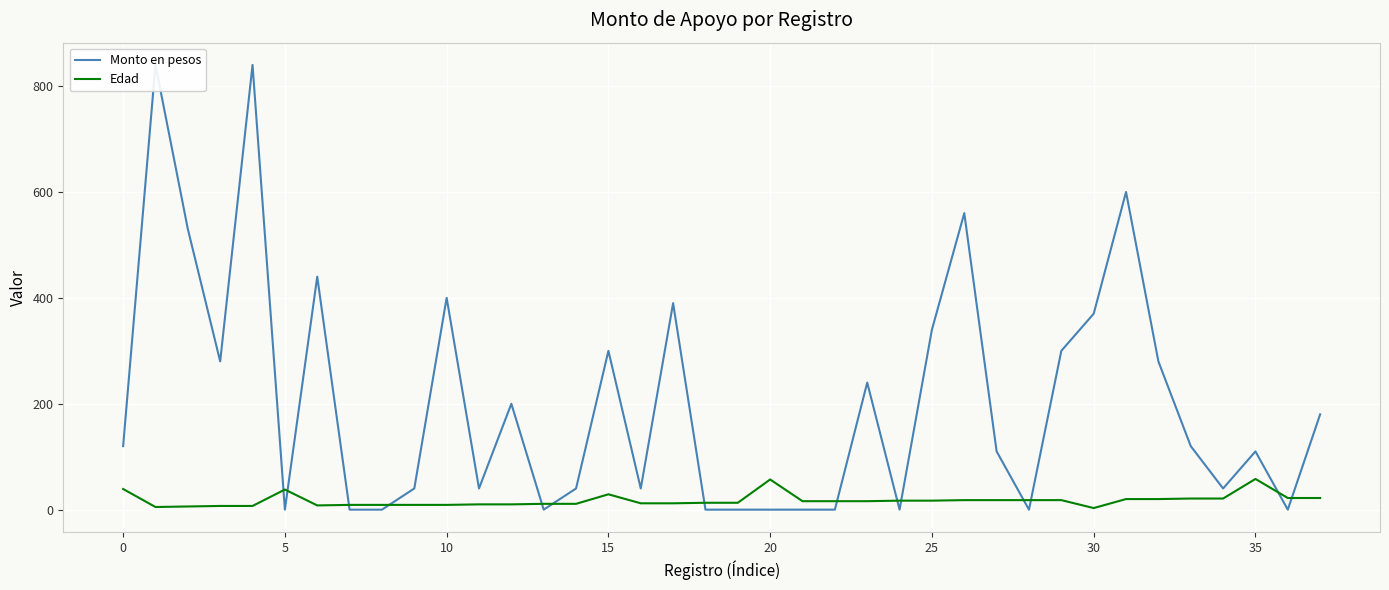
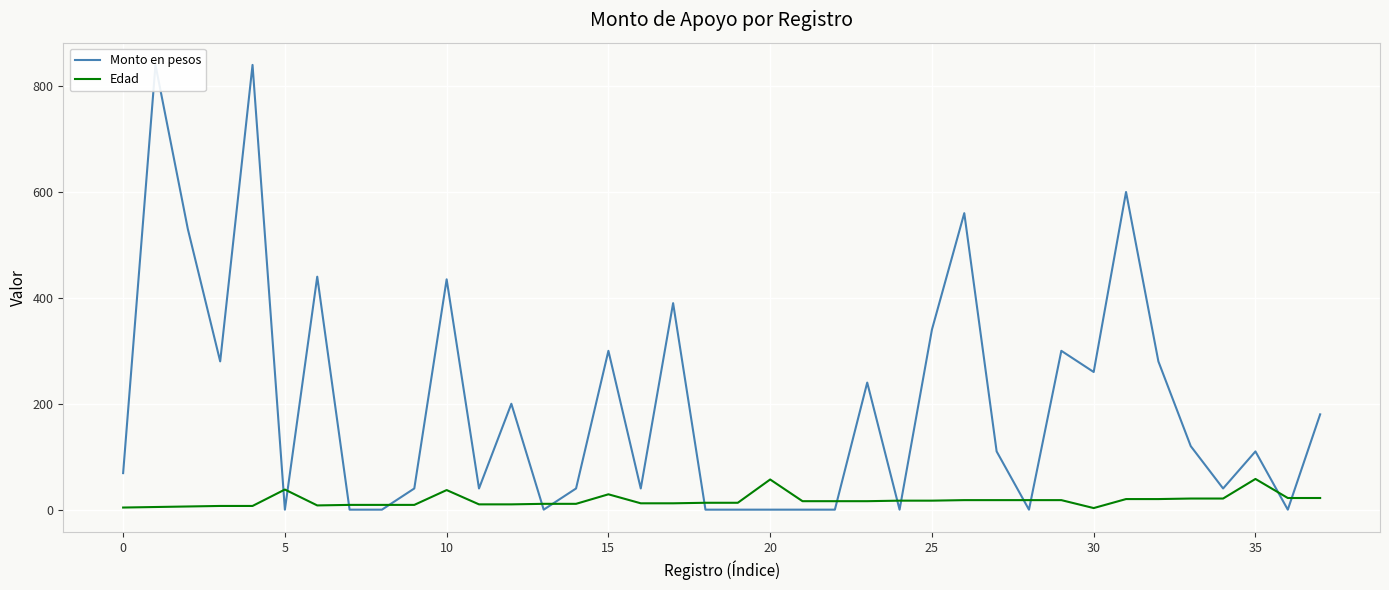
  {
    "Monto en pesos": {
-     "0": 120,
+     "0": 70,
      "5": 0,
-     "10": 400,
+     "10": 440,
      "15": 300,
      "20": 0,
      "25": 340,
-     "30": 370,
+     "30": 260,
      "35": 110
    },
    "Edad": {
-     "0": 40,
+     "0": 0,
      "5": 40,
-     "10": 10,
+     "10": 40,
      "15": 30,
      "20": 60,
      "25": 20,
      "30": 0,
      "35": 60
    }
  }
